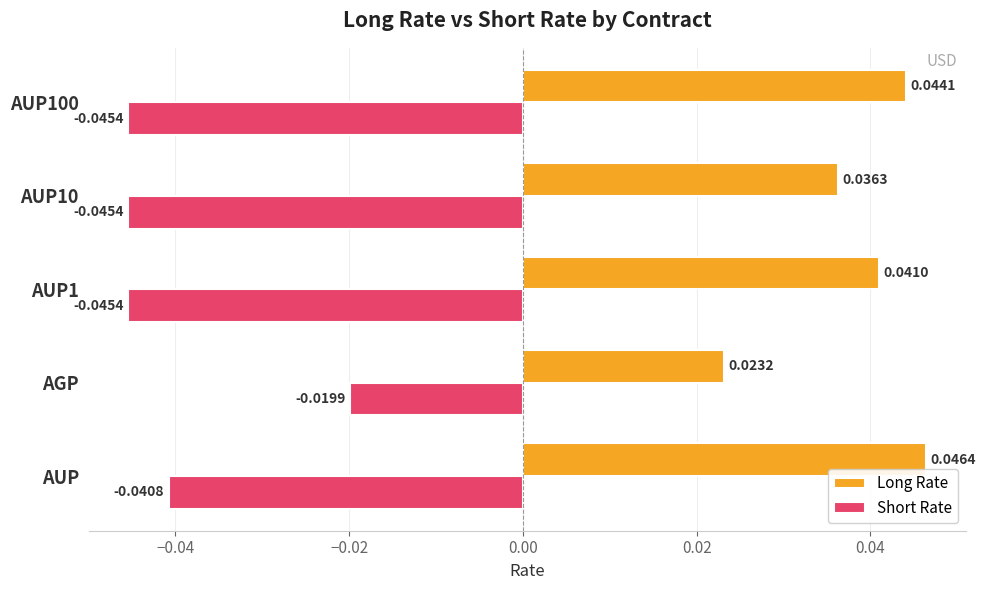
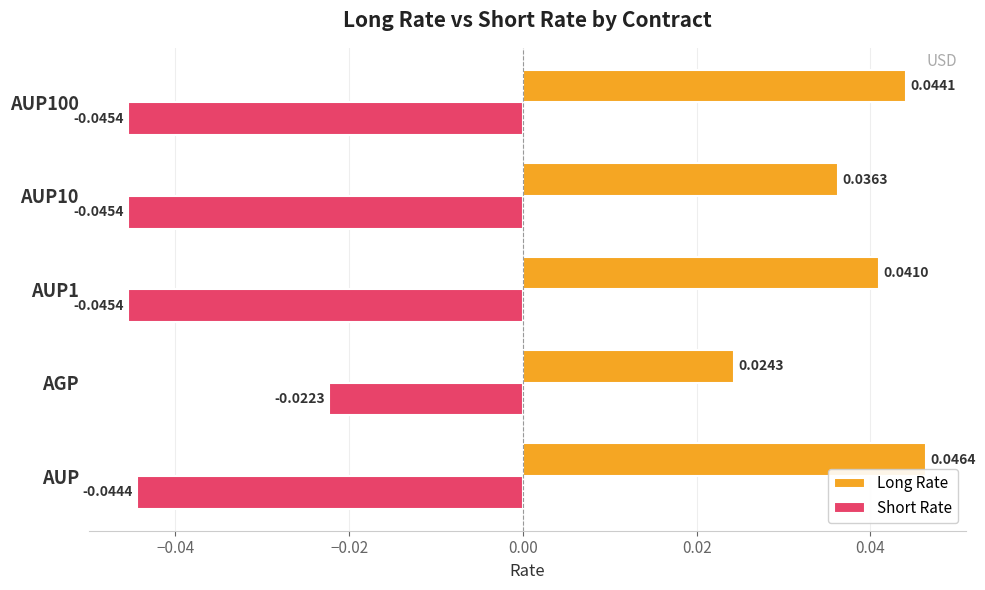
  {
    "Long Rate": {
      "AUP100": 0.0441,
      "AUP10": 0.0363,
      "AUP1": 0.0410,
-     "AGP": 0.0232,
+     "AGP": 0.0243,
      "AUP": 0.0464
    },
    "Short Rate": {
      "AUP100": -0.0454,
      "AUP10": -0.0454,
      "AUP1": -0.0454,
-     "AGP": -0.0199,
-     "AUP": -0.0408
+     "AGP": -0.0223,
+     "AUP": -0.0444
    }
  }
